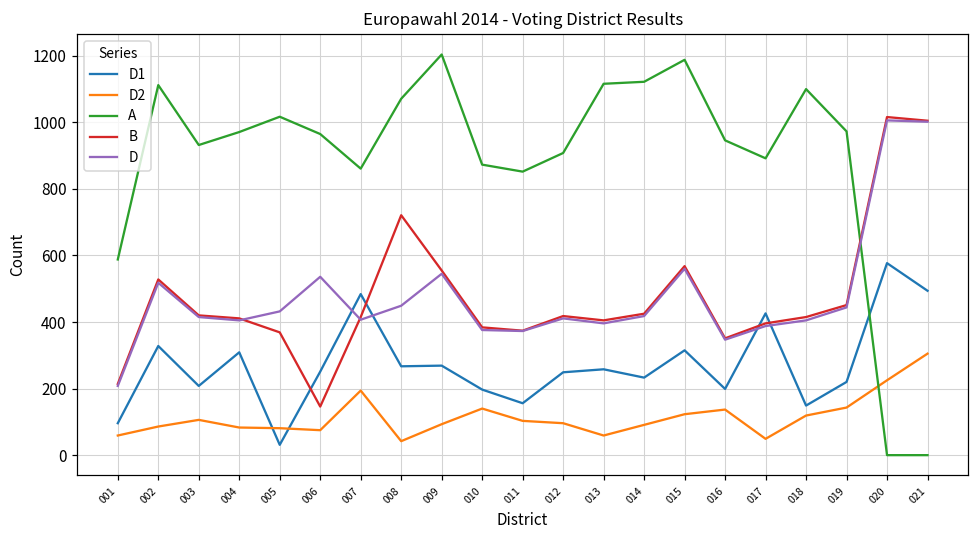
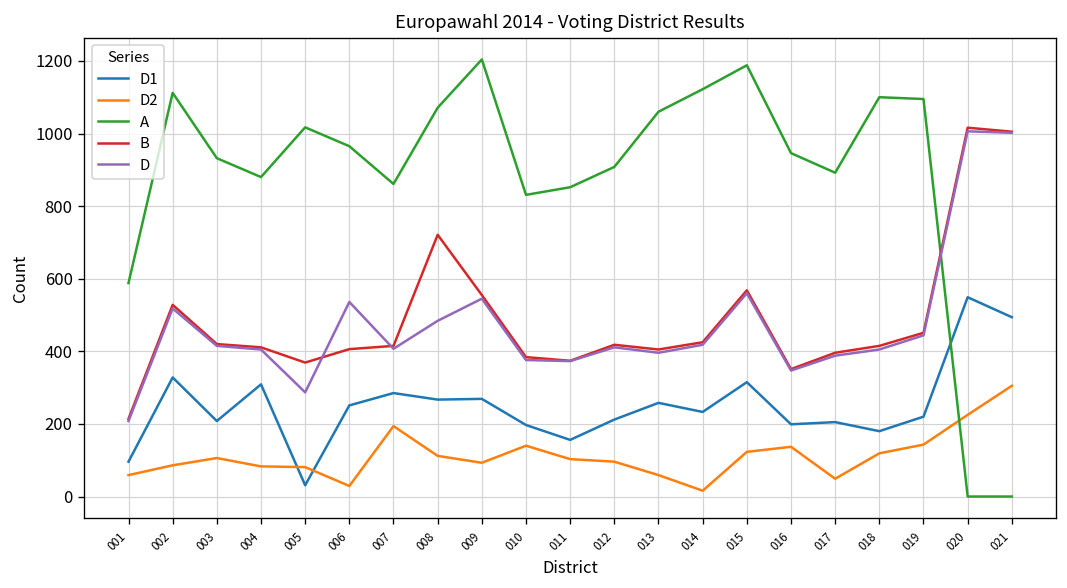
  {
    "D1": {
      "001": 100,
      "002": 330,
      "003": 210,
      "004": 310,
      "005": 30,
      "006": 250,
-     "007": 480,
+     "007": 290,
      "008": 270,
      "009": 270,
      "010": 200,
      "011": 160,
-     "012": 250,
+     "012": 210,
      "013": 260,
      "014": 230,
      "015": 320,
      "016": 200,
-     "017": 430,
-     "018": 150,
+     "017": 210,
+     "018": 180,
      "019": 220,
-     "020": 580,
+     "020": 550,
      "021": 490
    },
    "D2": {
      "001": 60,
      "002": 90,
      "003": 110,
      "004": 80,
      "005": 80,
-     "006": 80,
+     "006": 30,
      "007": 190,
-     "008": 40,
+     "008": 110,
      "009": 90,
      "010": 140,
      "011": 100,
      "012": 100,
      "013": 60,
-     "014": 90,
+     "014": 20,
      "015": 120,
      "016": 140,
      "017": 50,
      "018": 120,
      "019": 140,
      "020": 230,
      "021": 310
    },
    "A": {
      "001": 590,
      "002": 1110,
      "003": 930,
-     "004": 970,
+     "004": 880,
      "005": 1020,
      "006": 970,
      "007": 860,
      "008": 1070,
      "009": 1200,
-     "010": 870,
+     "010": 830,
      "011": 850,
      "012": 910,
-     "013": 1120,
+     "013": 1060,
      "014": 1120,
      "015": 1190,
      "016": 950,
      "017": 890,
      "018": 1100,
-     "019": 970,
+     "019": 1100,
      "020": 0,
      "021": 0
    },
    "B": {
      "002": 530,
      "005": 370,
-     "006": 150,
+     "006": 410,
      "008": 720,
      "009": 560,
      "013": 410,
      "018": 420,
      "020": 1020
    },
    "D": {
      "002": 520,
-     "005": 430,
+     "005": 290,
      "006": 540,
-     "008": 450,
+     "008": 480,
      "009": 550,
      "013": 400,
      "018": 410,
      "020": 1010
    }
  }
